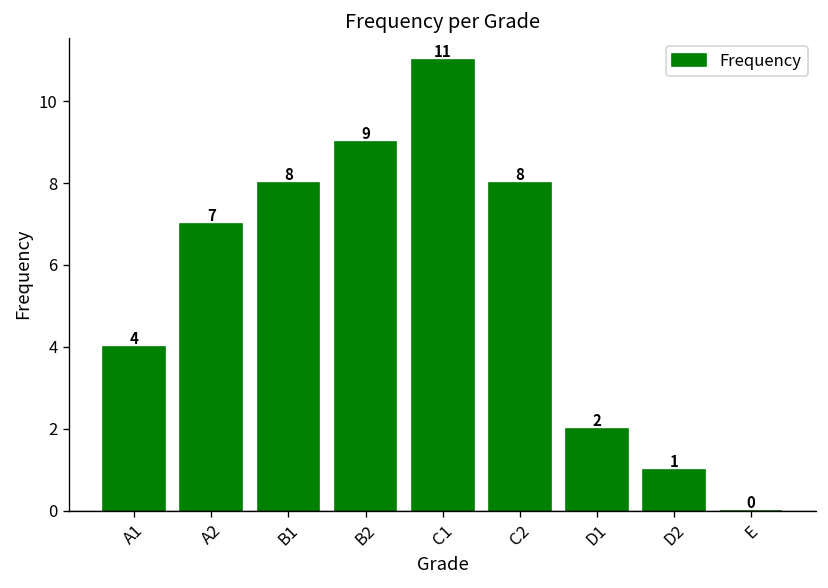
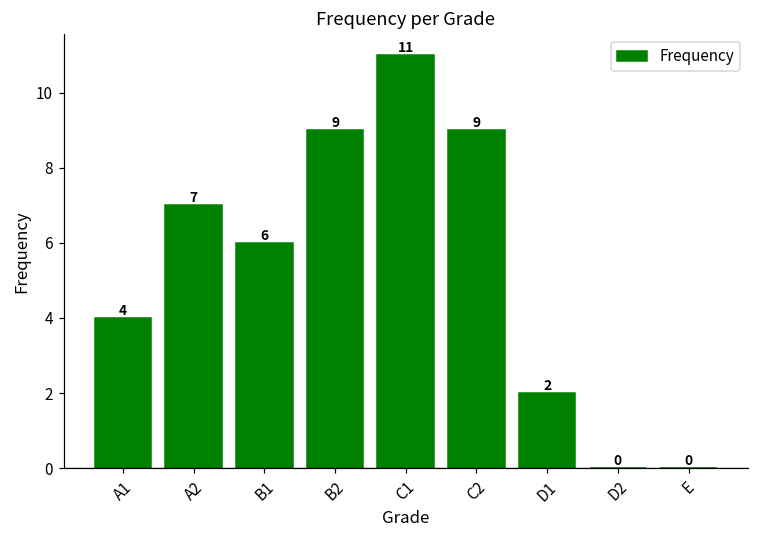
  {
    "A1": 4,
    "A2": 7,
-   "B1": 8,
+   "B1": 6,
    "B2": 9,
    "C1": 11,
-   "C2": 8,
+   "C2": 9,
    "D1": 2,
-   "D2": 1,
+   "D2": 0,
    "E": 0
  }
